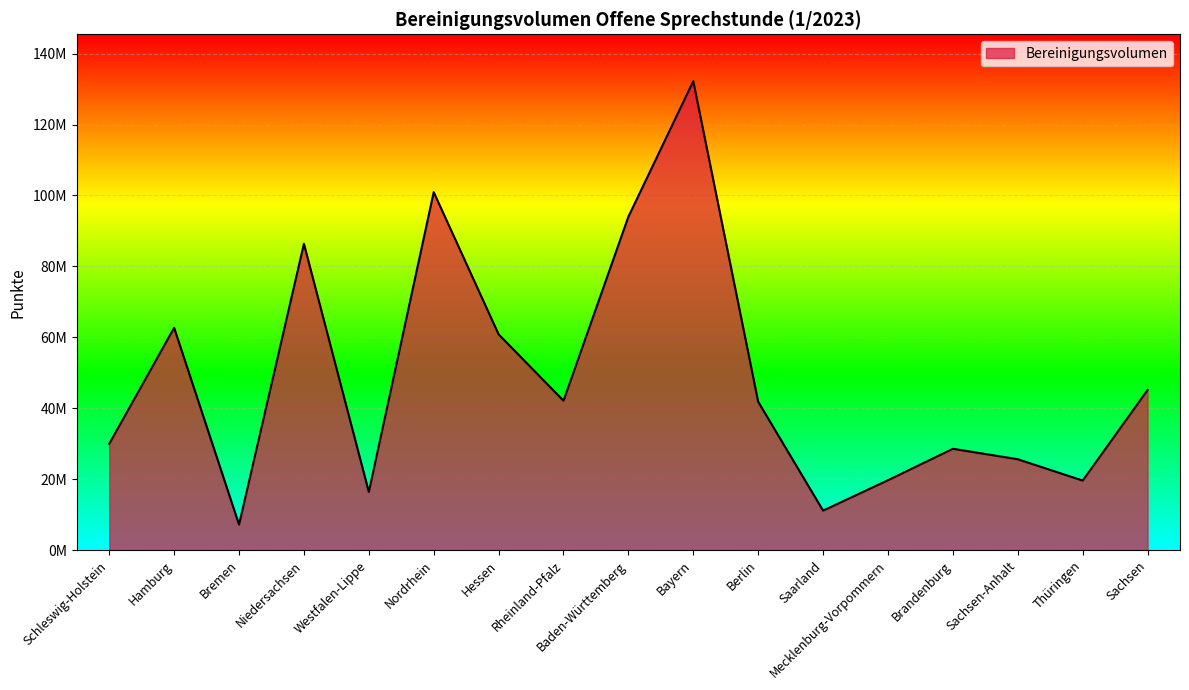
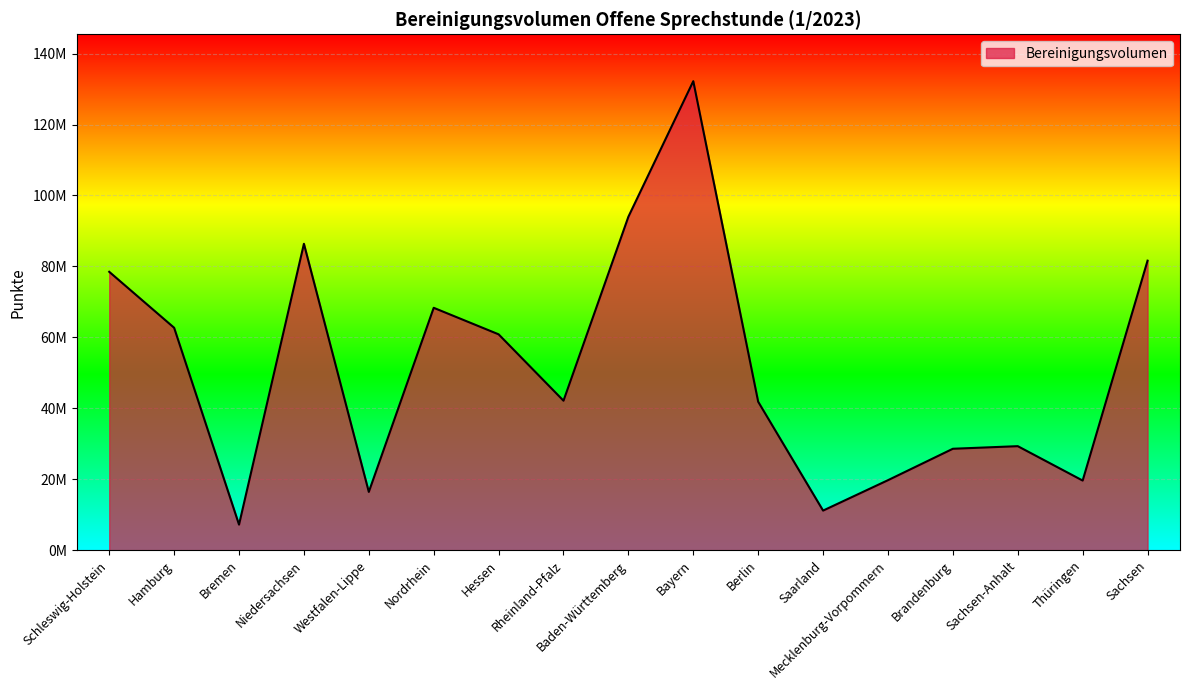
  {
-   "Schleswig-Holstein": 30000000,
+   "Schleswig-Holstein": 78000000,
    "Hamburg": 63000000,
    "Bremen": 7000000,
    "Niedersachsen": 86000000,
    "Westfalen-Lippe": 16000000,
-   "Nordrhein": 101000000,
+   "Nordrhein": 68000000,
    "Hessen": 61000000,
    "Rheinland-Pfalz": 42000000,
    "Baden-Württemberg": 94000000,
    "Bayern": 132000000,
    "Berlin": 42000000,
    "Saarland": 11000000,
    "Mecklenburg-Vorpommern": 20000000,
    "Brandenburg": 29000000,
-   "Sachsen-Anhalt": 26000000,
+   "Sachsen-Anhalt": 29000000,
    "Thüringen": 20000000,
-   "Sachsen": 45000000
+   "Sachsen": 82000000
  }
